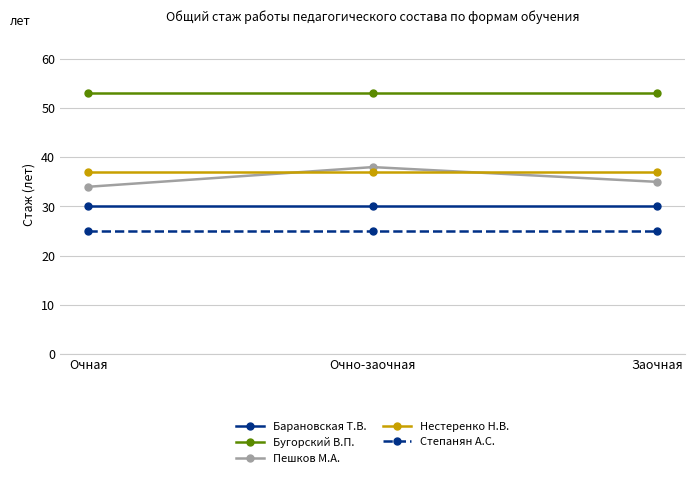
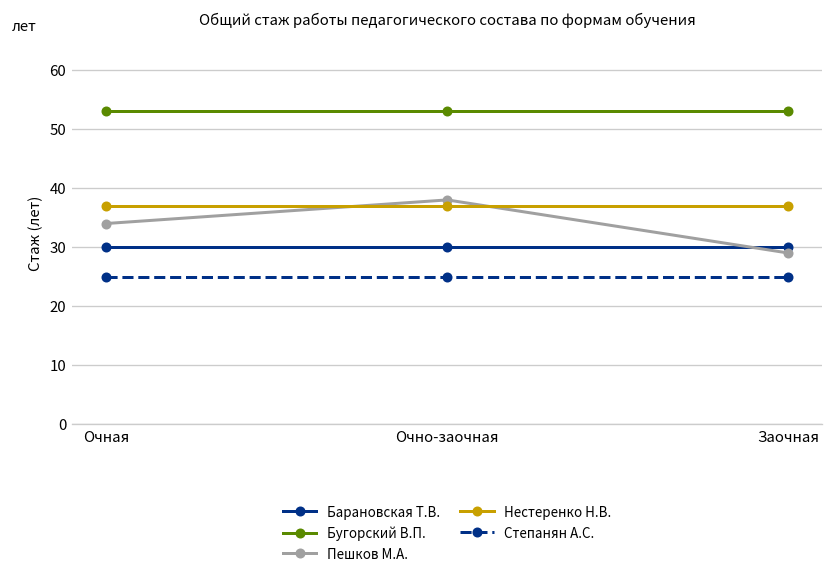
  {
    "Бугорский В.П.": {
      "Очная": 53,
      "Очно-заочная": 53,
      "Заочная": 53
    },
    "Пешков М.А.": {
      "Очная": 34,
      "Очно-заочная": 38,
-     "Заочная": 35
+     "Заочная": 29
    },
    "Нестеренко Н.В.": {
      "Очная": 37,
      "Очно-заочная": 37,
      "Заочная": 37
    }
  }
